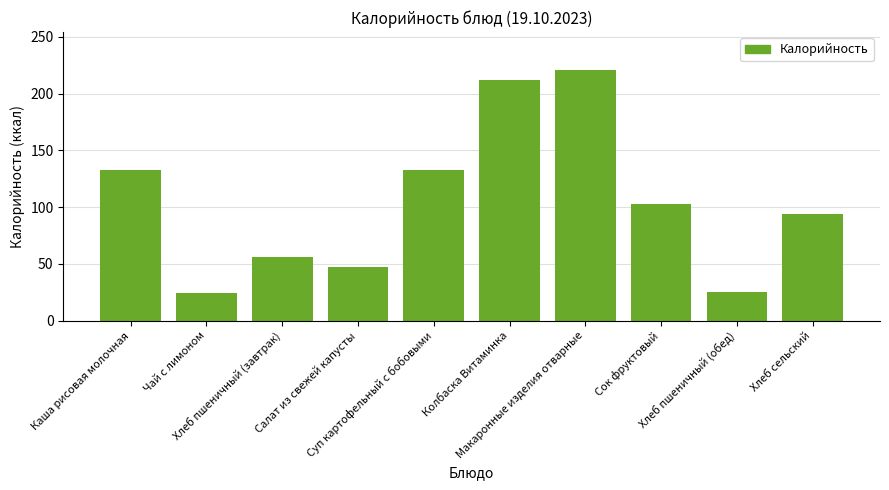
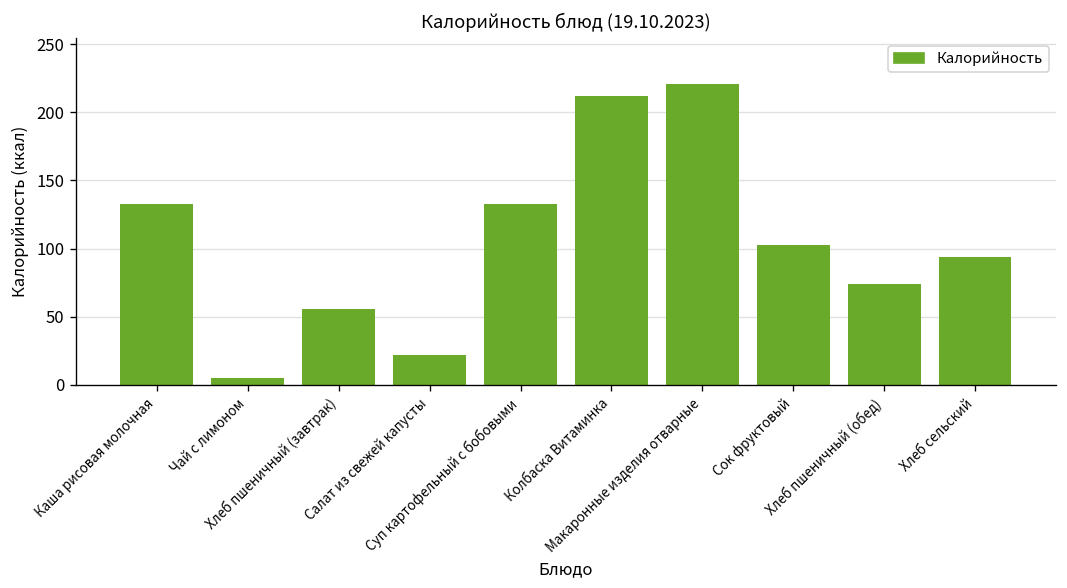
  {
    "Каша рисовая молочная": 133,
-   "Чай с лимоном": 24,
+   "Чай с лимоном": 5,
    "Хлеб пшеничный (завтрак)": 56,
-   "Салат из свежей капусты": 47,
+   "Салат из свежей капусты": 22,
    "Суп картофельный с бобовыми": 133,
    "Колбаска Витаминка": 212,
    "Макаронные изделия отварные": 221,
    "Сок фруктовый": 103,
-   "Хлеб пшеничный (обед)": 25,
+   "Хлеб пшеничный (обед)": 74,
    "Хлеб сельский": 94
  }
